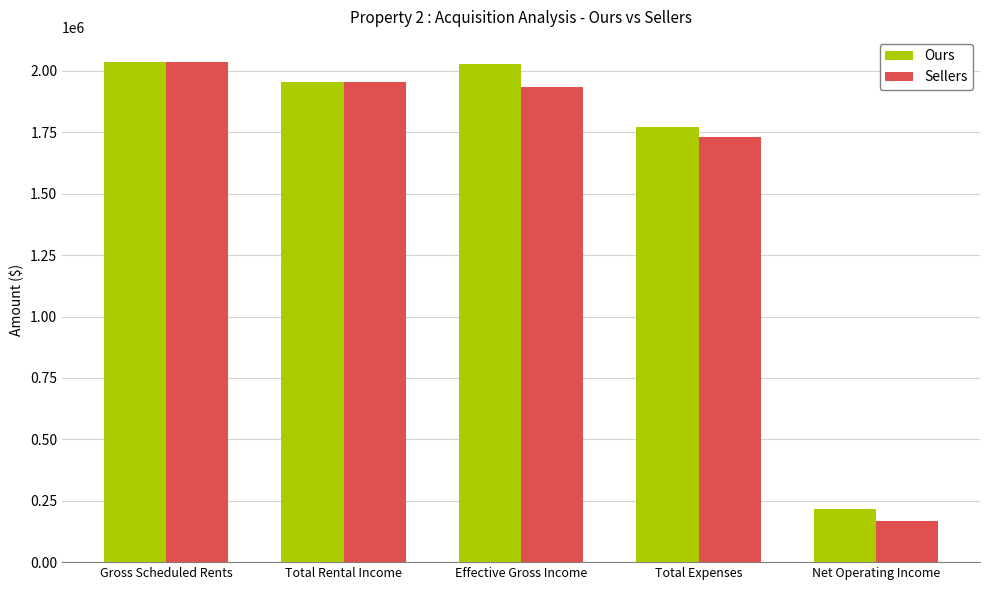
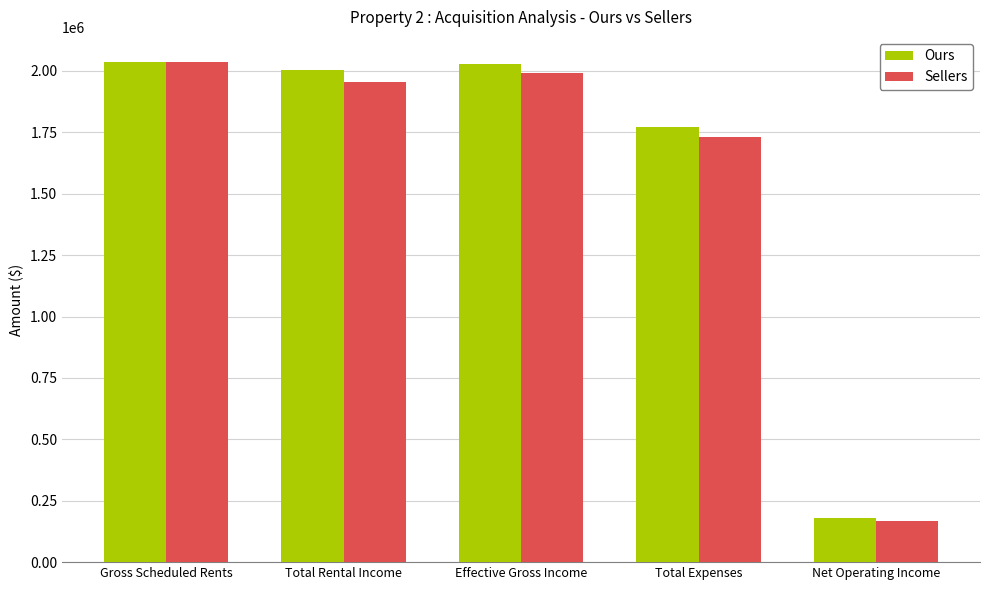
  {
    "Ours": {
      "Gross Scheduled Rents": 2040000,
-     "Total Rental Income": 1960000,
+     "Total Rental Income": 2000000,
      "Effective Gross Income": 2030000,
      "Total Expenses": 1770000,
-     "Net Operating Income": 220000
+     "Net Operating Income": 180000
    },
    "Sellers": {
      "Gross Scheduled Rents": 2040000,
      "Total Rental Income": 1960000,
-     "Effective Gross Income": 1930000,
+     "Effective Gross Income": 1990000,
      "Total Expenses": 1730000,
      "Net Operating Income": 170000
    }
  }
